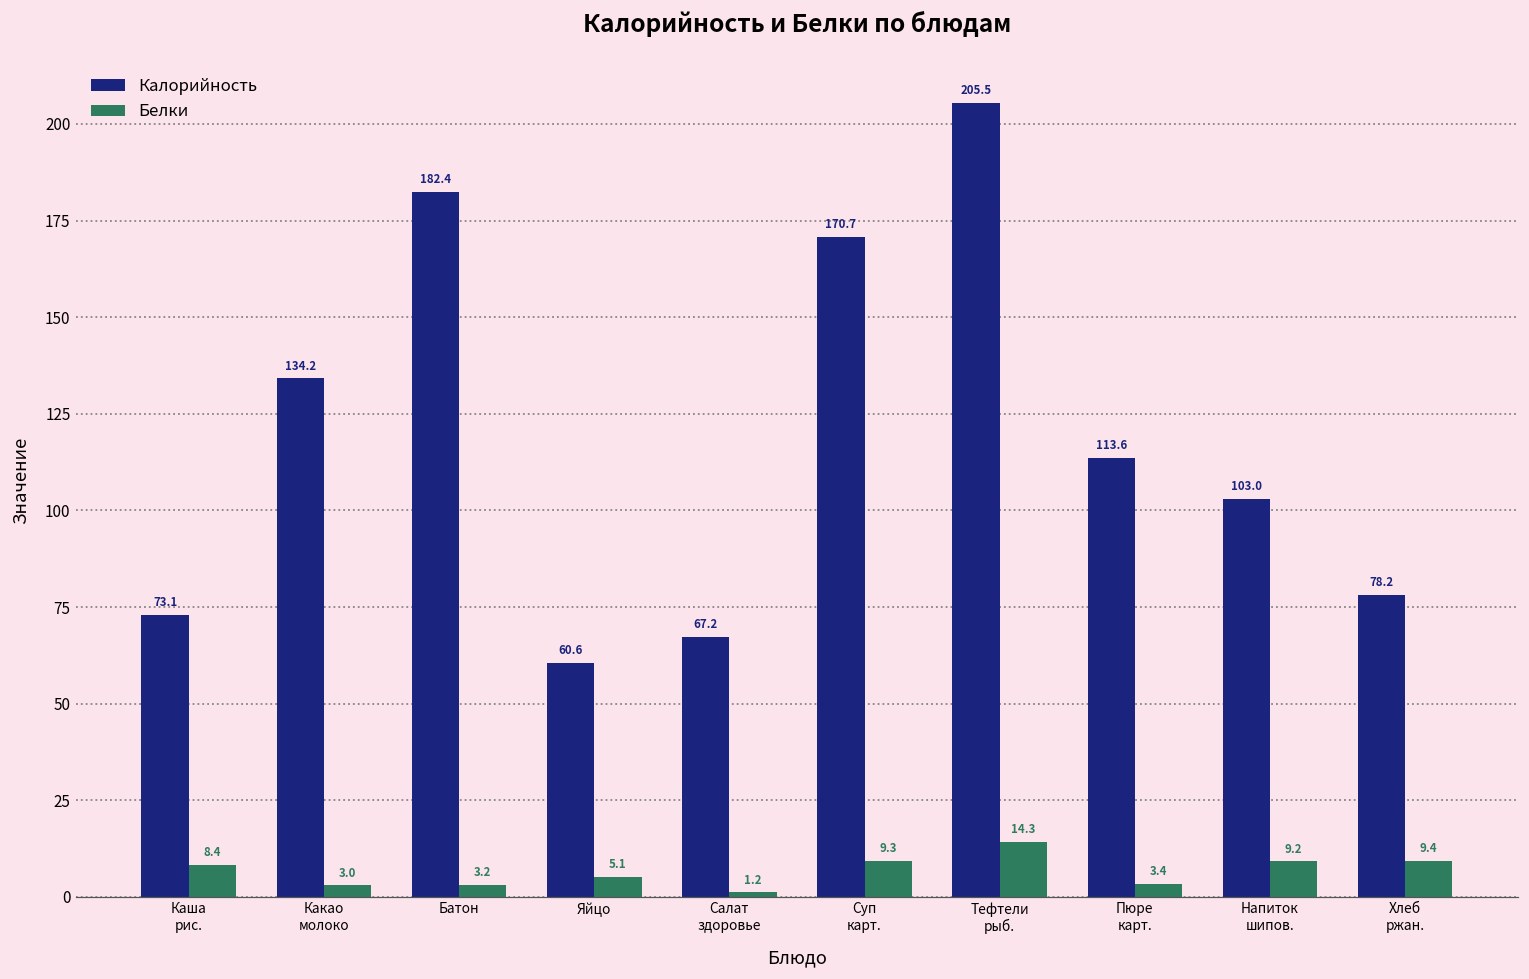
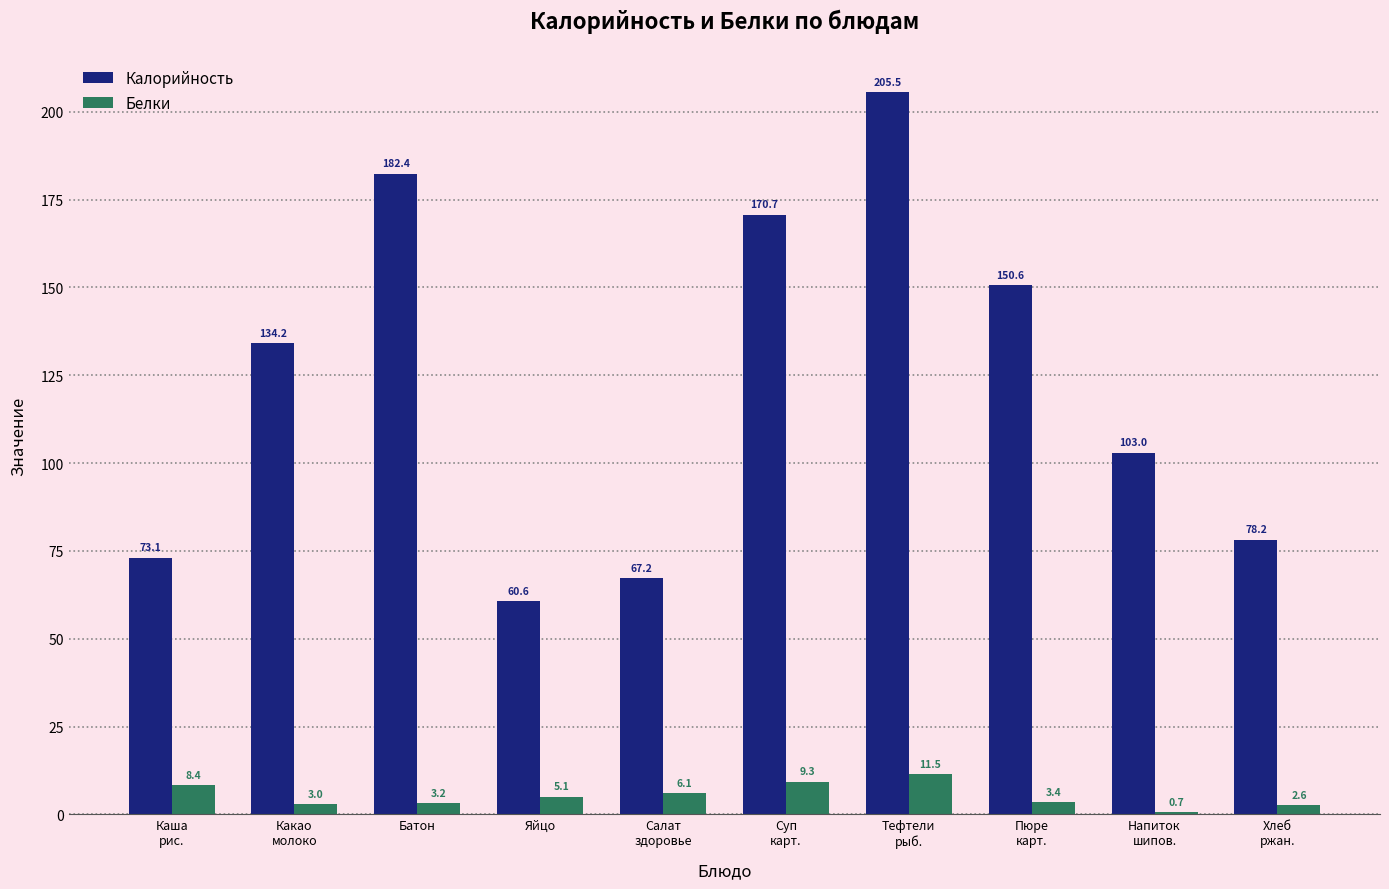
  {
    "Калорийность": {
      "Каша рис.": 73.1,
      "Какао молоко": 134.2,
      "Батон": 182.4,
      "Яйцо": 60.6,
      "Салат здоровье": 67.2,
      "Суп карт.": 170.7,
      "Тефтели рыб.": 205.5,
-     "Пюре карт.": 113.6,
+     "Пюре карт.": 150.6,
      "Напиток шипов.": 103.0,
      "Хлеб ржан.": 78.2
    },
    "Белки": {
      "Каша рис.": 8.4,
      "Какао молоко": 3.0,
      "Батон": 3.2,
      "Яйцо": 5.1,
-     "Салат здоровье": 1.2,
+     "Салат здоровье": 6.1,
      "Суп карт.": 9.3,
-     "Тефтели рыб.": 14.3,
+     "Тефтели рыб.": 11.5,
      "Пюре карт.": 3.4,
-     "Напиток шипов.": 9.2,
-     "Хлеб ржан.": 9.4
+     "Напиток шипов.": 0.7,
+     "Хлеб ржан.": 2.6
    }
  }
